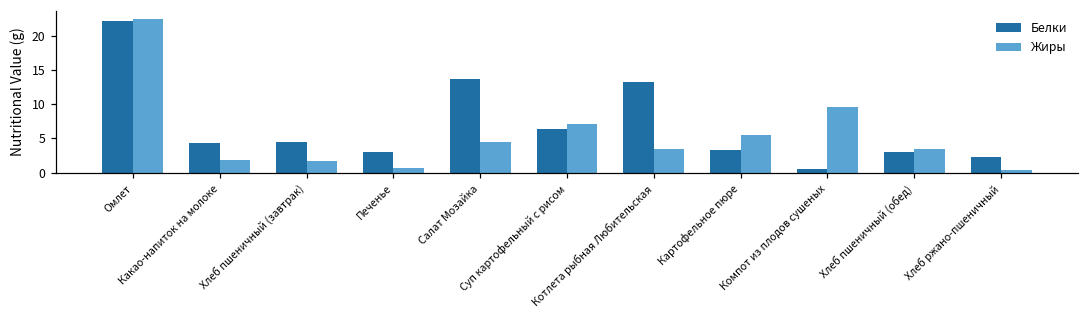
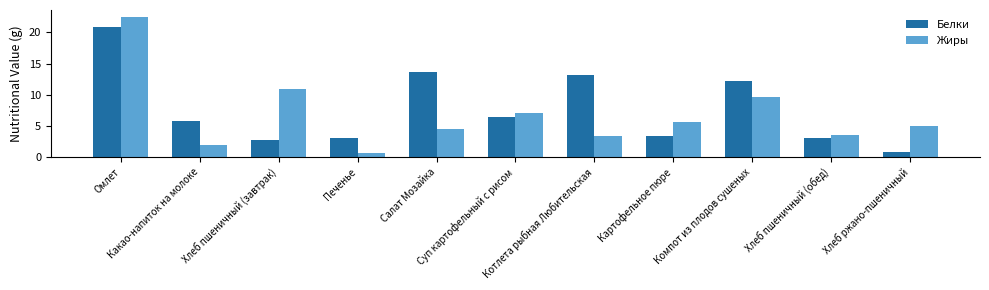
  {
    "Белки": {
-     "Омлет": 22,
-     "Какао-напиток на молоке": 4,
-     "Хлеб пшеничный (завтрак)": 5,
+     "Омлет": 21,
+     "Какао-напиток на молоке": 6,
+     "Хлеб пшеничный (завтрак)": 3,
      "Печенье": 3,
      "Салат Мозайка": 14,
      "Суп картофельный с рисом": 6,
      "Котлета рыбная Любительская": 13,
      "Картофельное пюре": 3,
-     "Компот из плодов сушеных": 0,
+     "Компот из плодов сушеных": 12,
      "Хлеб пшеничный (обед)": 3,
-     "Хлеб ржано-пшеничный": 2
+     "Хлеб ржано-пшеничный": 1
    },
    "Жиры": {
      "Омлет": 22,
      "Какао-напиток на молоке": 2,
-     "Хлеб пшеничный (завтрак)": 2,
+     "Хлеб пшеничный (завтрак)": 11,
      "Печенье": 1,
      "Салат Мозайка": 4,
      "Суп картофельный с рисом": 7,
      "Котлета рыбная Любительская": 3,
      "Картофельное пюре": 6,
      "Компот из плодов сушеных": 10,
      "Хлеб пшеничный (обед)": 3,
-     "Хлеб ржано-пшеничный": 0
+     "Хлеб ржано-пшеничный": 5
    }
  }
